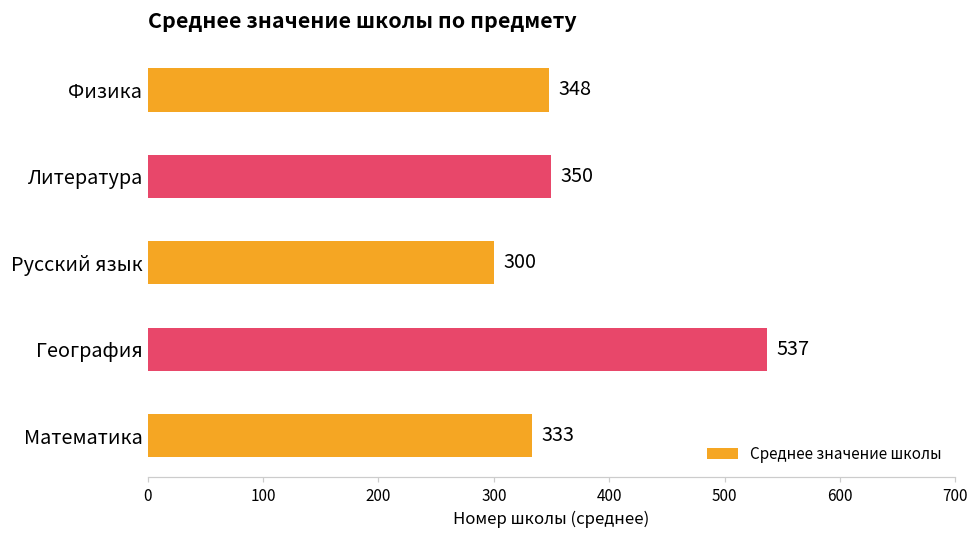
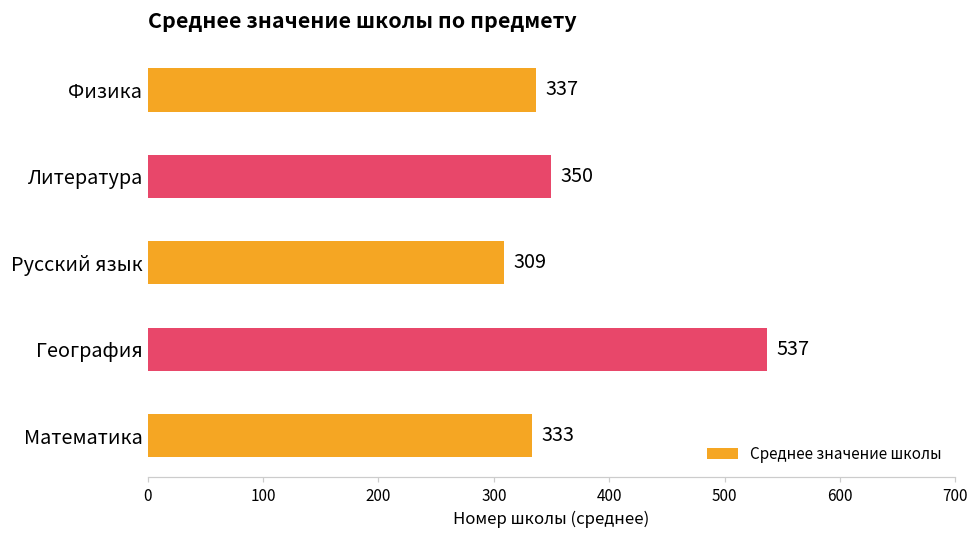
  {
-   "Физика": 348,
+   "Физика": 337,
    "Литература": 350,
-   "Русский язык": 300,
+   "Русский язык": 309,
    "География": 537,
    "Математика": 333
  }
